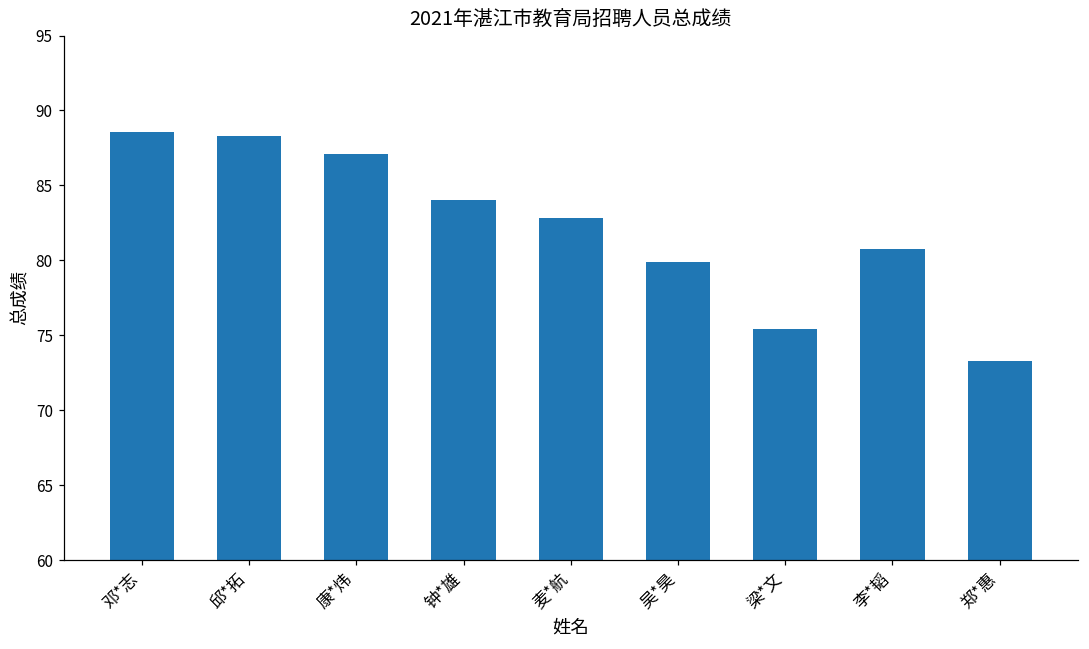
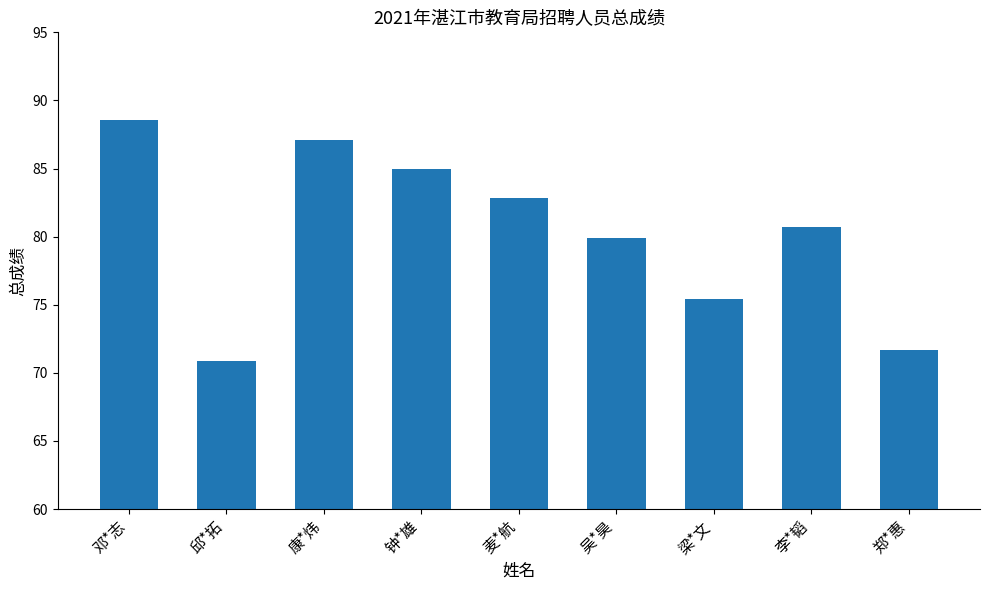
  {
    "邓*志": 88.6,
-   "邱*拓": 88.3,
+   "邱*拓": 70.9,
    "康*炜": 87.1,
-   "钟*雄": 84.1,
+   "钟*雄": 84.9,
    "麦*航": 82.9,
    "吴*昊": 79.9,
    "梁*文": 75.4,
    "李*韬": 80.7,
-   "郑*惠": 73.3
+   "郑*惠": 71.7
  }
